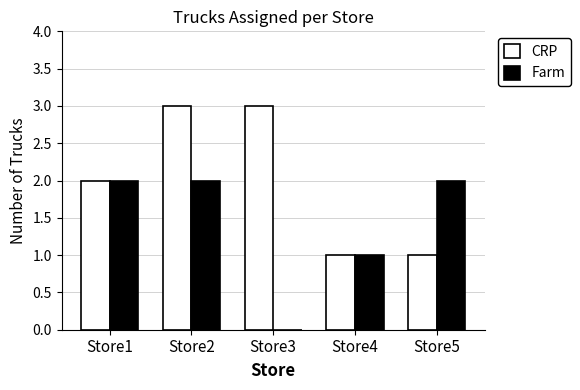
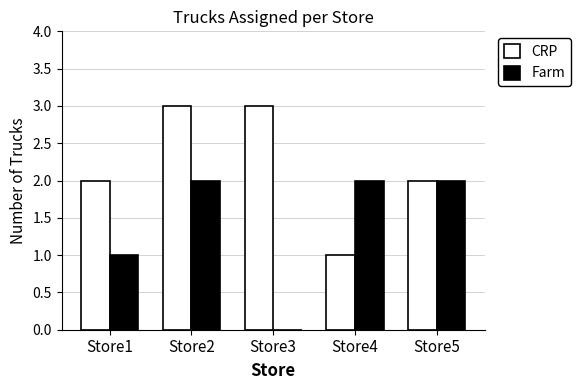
  {
    "CRP": {
      "Store1": 2,
      "Store2": 3,
      "Store3": 3,
      "Store4": 1,
-     "Store5": 1
+     "Store5": 2
    },
    "Farm": {
-     "Store1": 2,
+     "Store1": 1,
      "Store2": 2,
      "Store3": 0,
-     "Store4": 1,
+     "Store4": 2,
      "Store5": 2
    }
  }
